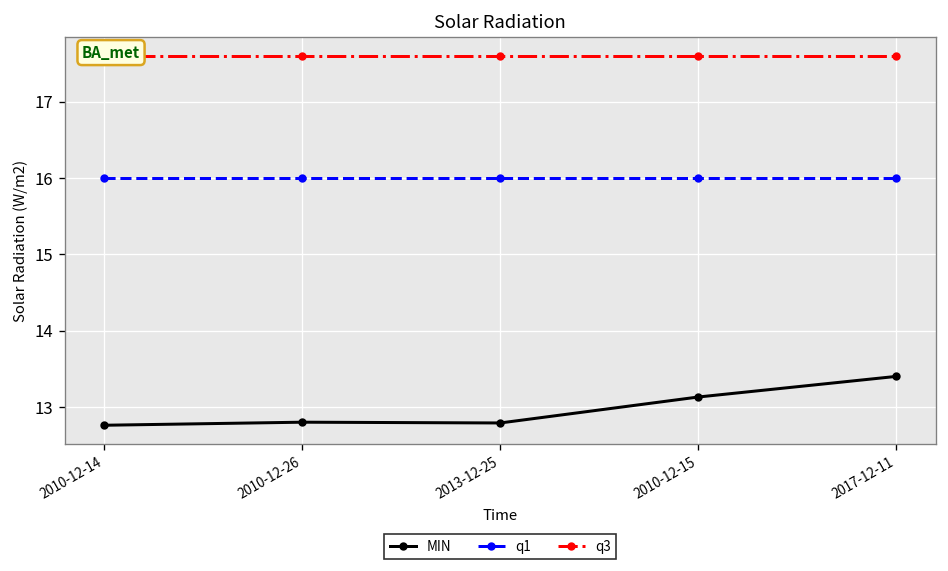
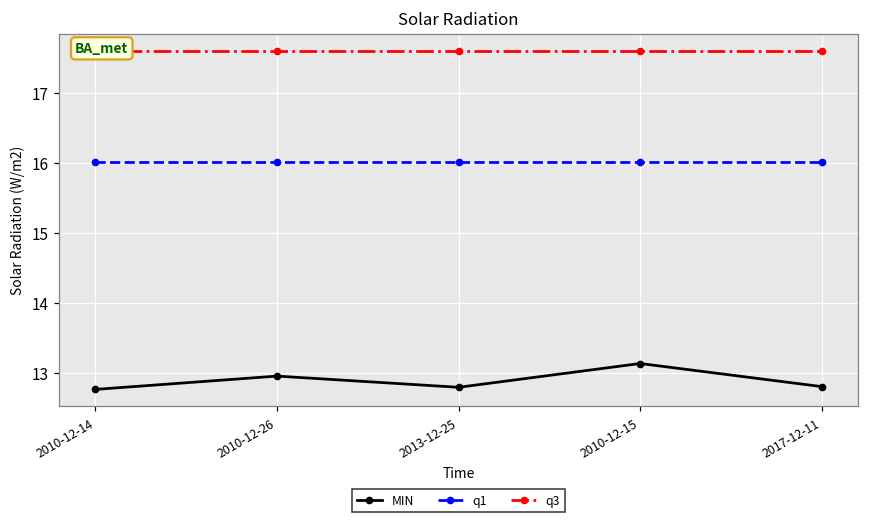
  {
    "MIN": {
      "2010-12-14": 12.8,
-     "2010-12-26": 12.8,
+     "2010-12-26": 13.0,
      "2013-12-25": 12.8,
      "2010-12-15": 13.1,
-     "2017-12-11": 13.4
+     "2017-12-11": 12.8
    },
    "q1": {
      "2010-12-14": 16.0,
      "2010-12-26": 16.0,
      "2013-12-25": 16.0,
      "2010-12-15": 16.0,
      "2017-12-11": 16.0
    },
    "q3": {
      "2010-12-26": 17.6,
      "2013-12-25": 17.6,
      "2010-12-15": 17.6,
      "2017-12-11": 17.6
    }
  }
